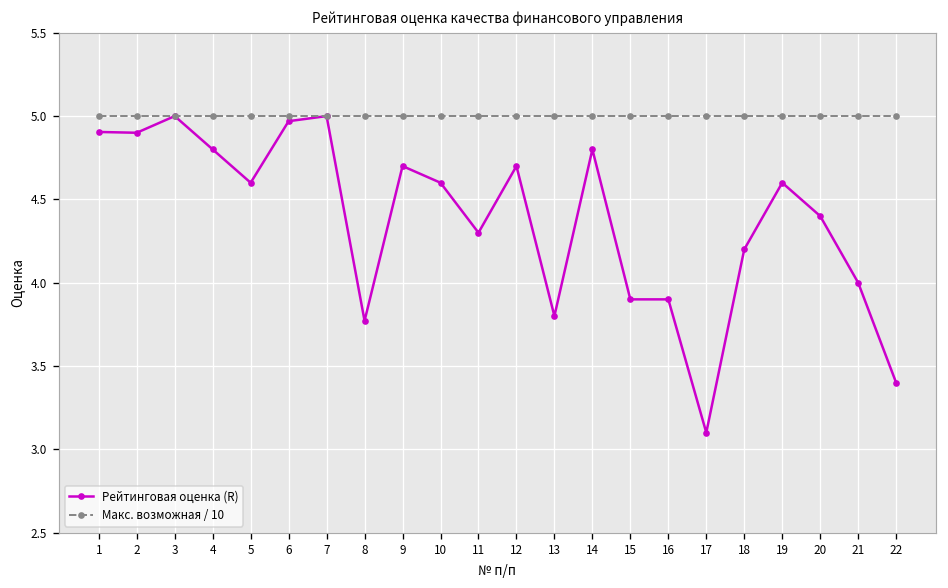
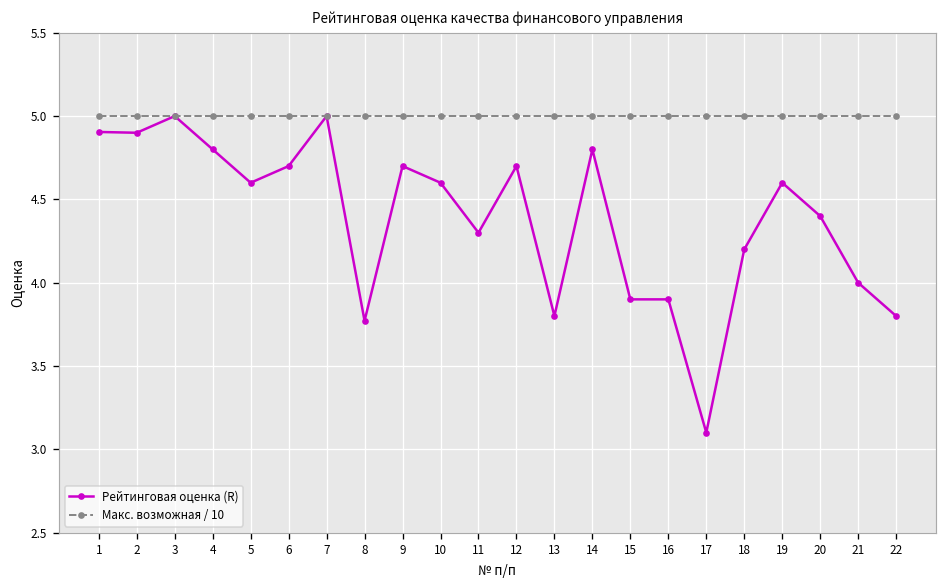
  {
    "Рейтинговая оценка (R)": {
      "1": 4.90,
      "2": 4.90,
      "4": 4.80,
      "5": 4.60,
-     "6": 4.97,
+     "6": 4.70,
      "8": 3.77,
      "9": 4.70,
      "10": 4.60,
      "11": 4.30,
      "12": 4.70,
      "13": 3.80,
      "14": 4.80,
      "15": 3.90,
      "16": 3.90,
      "17": 3.10,
      "18": 4.20,
      "19": 4.60,
      "20": 4.40,
      "21": 4.00,
-     "22": 3.4
+     "22": 3.8
    },
    "Макс. возможная / 10": {
      "1": 5.00,
      "2": 5.00,
      "4": 5.00,
      "5": 5.00,
      "6": 5.00,
      "8": 5.00,
      "9": 5.00,
      "10": 5.00,
      "11": 5.00,
      "12": 5.00,
      "13": 5.00,
      "14": 5.00,
      "15": 5.00,
      "16": 5.00,
      "17": 5.00,
      "18": 5.00,
      "19": 5.00,
      "20": 5.00,
      "21": 5.00,
      "22": 5.00
    }
  }
